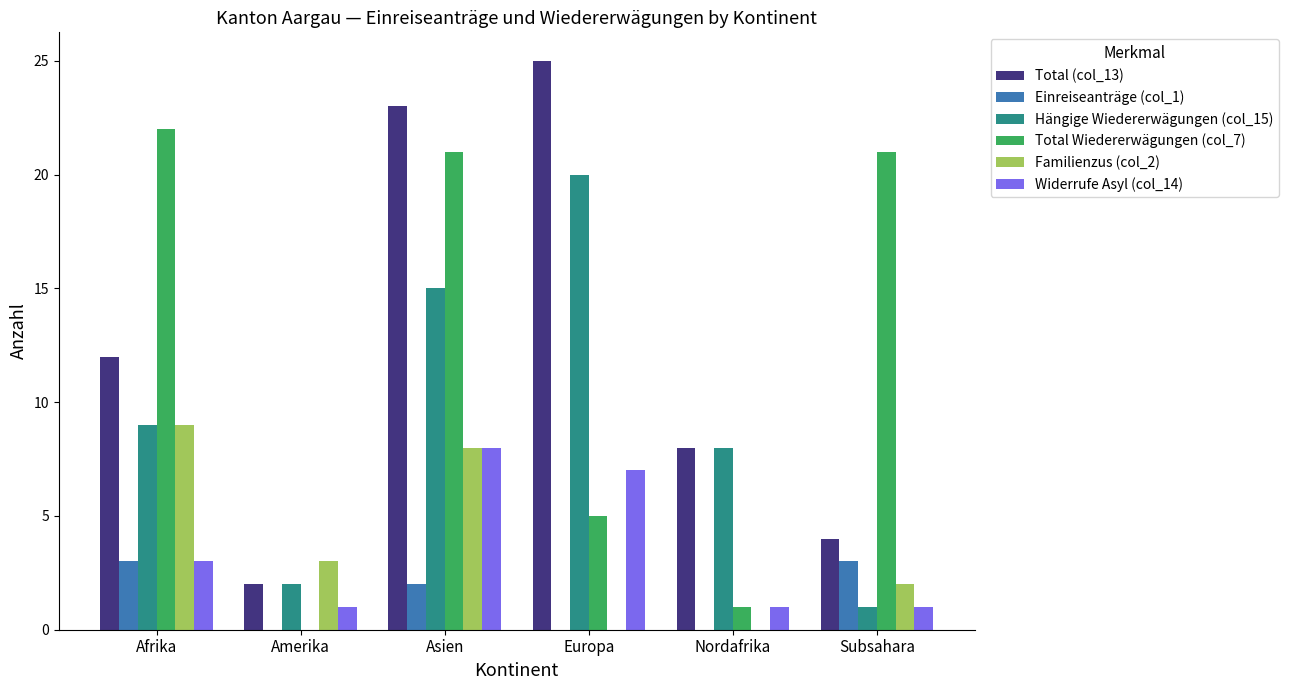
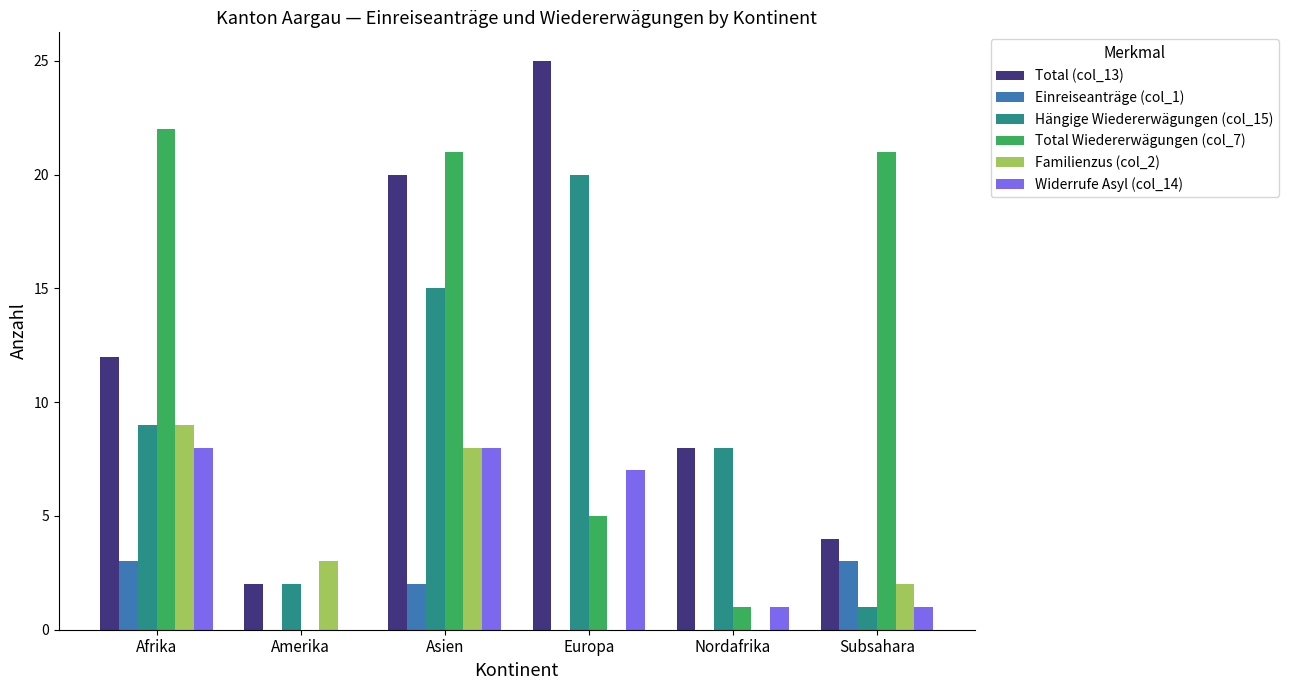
  {
    "Total (col_13)": {
      "Afrika": 12,
      "Amerika": 2,
-     "Asien": 23,
+     "Asien": 20,
      "Europa": 25,
      "Nordafrika": 8,
      "Subsahara": 4
    },
    "Familienzus (col_2)": {
      "Afrika": 9,
      "Amerika": 3,
      "Asien": 8,
      "Europa": 0,
      "Nordafrika": 0,
      "Subsahara": 2
    },
    "Widerrufe Asyl (col_14)": {
-     "Afrika": 3,
-     "Amerika": 1,
+     "Afrika": 8,
+     "Amerika": 0,
      "Asien": 8,
      "Europa": 7,
      "Nordafrika": 1,
      "Subsahara": 1
    }
  }
